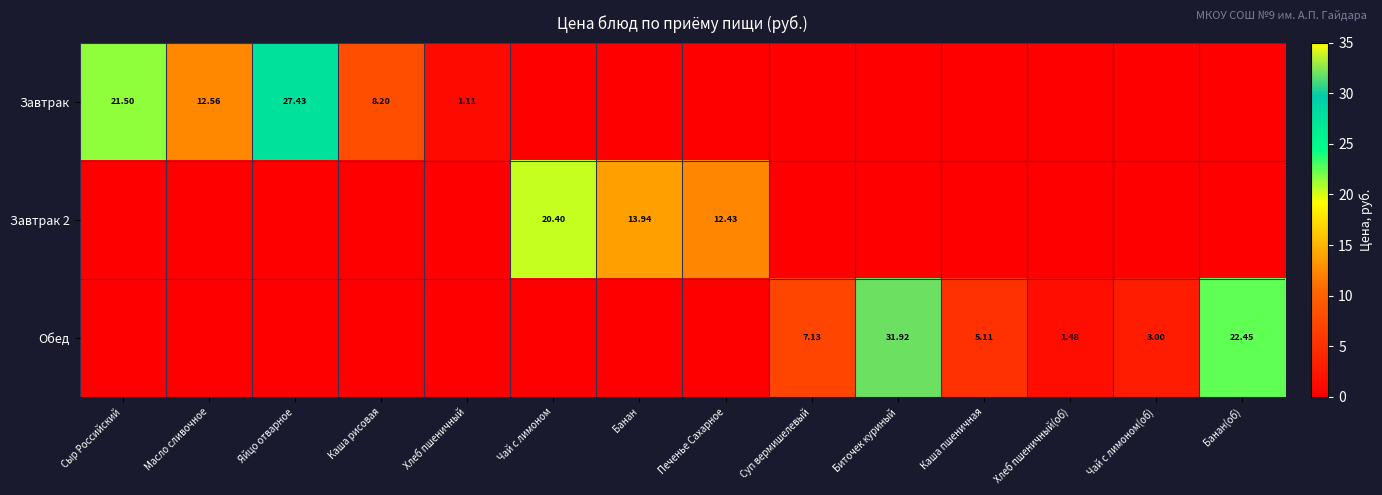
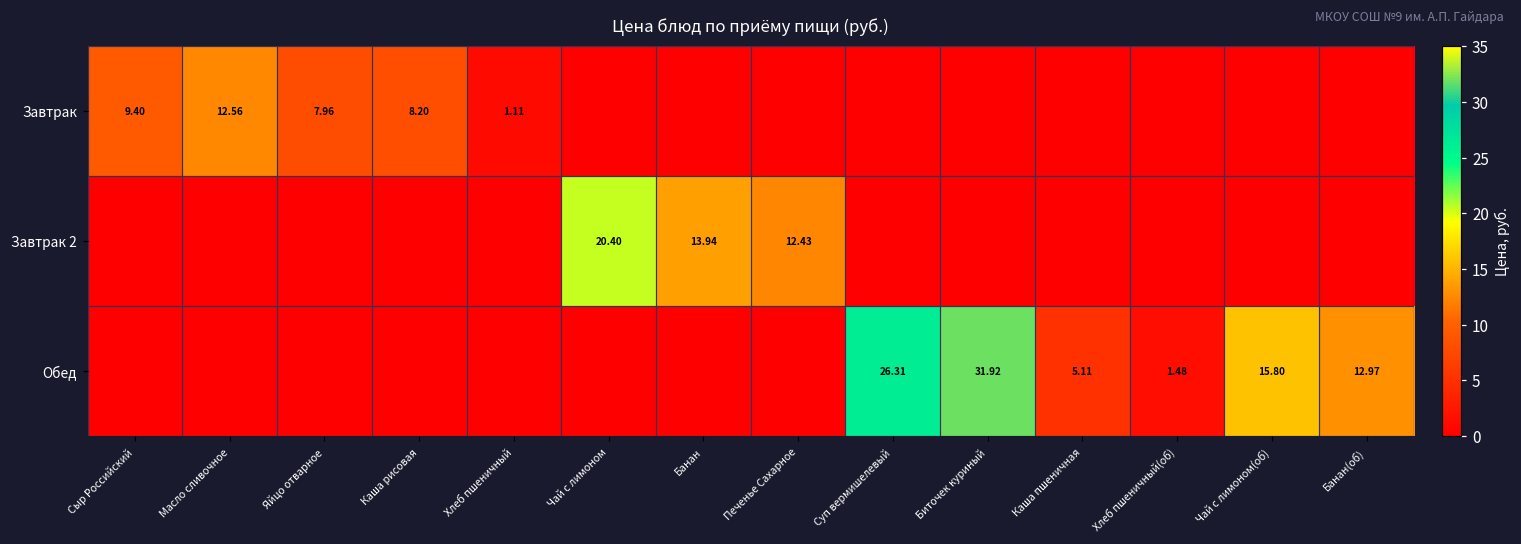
  {
    "Завтрак": {
-     "Сыр Российский": 21.50,
+     "Сыр Российский": 9.40,
      "Масло сливочное": 12.56,
-     "Яйцо отварное": 27.43,
+     "Яйцо отварное": 7.96,
      "Каша рисовая": 8.20,
      "Хлеб пшеничный": 1.11
    },
    "Завтрак 2": {
      "Чай с лимоном": 20.40,
      "Банан": 13.94,
      "Печенье Сахарное": 12.43
    },
    "Обед": {
-     "Суп вермишелевый": 7.13,
+     "Суп вермишелевый": 26.31,
      "Биточек куриный": 31.92,
      "Каша пшеничная": 5.11,
      "Хлеб пшеничный(об)": 1.48,
-     "Чай с лимоном(об)": 3.00,
-     "Банан(об)": 22.45
+     "Чай с лимоном(об)": 15.80,
+     "Банан(об)": 12.97
    }
  }
